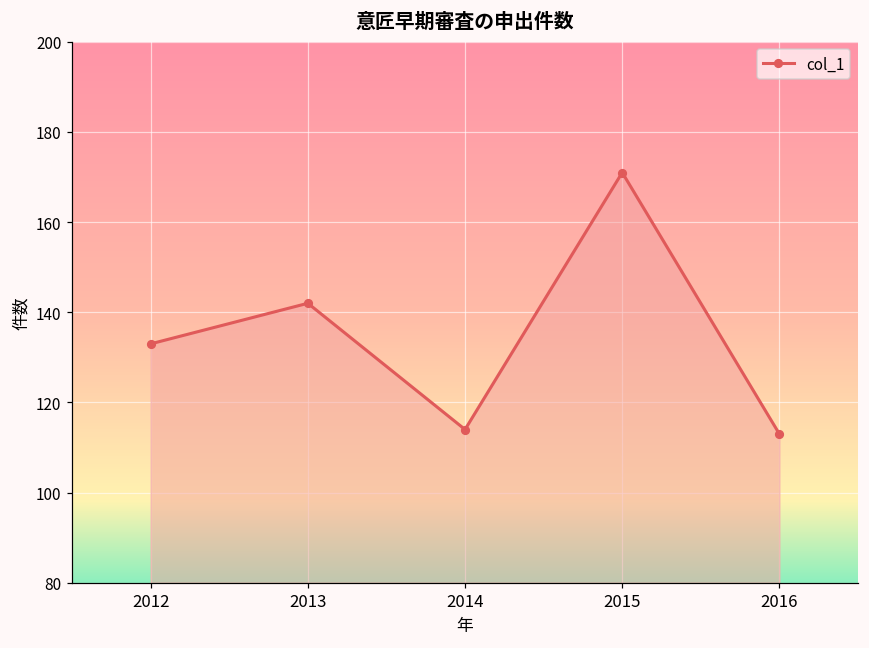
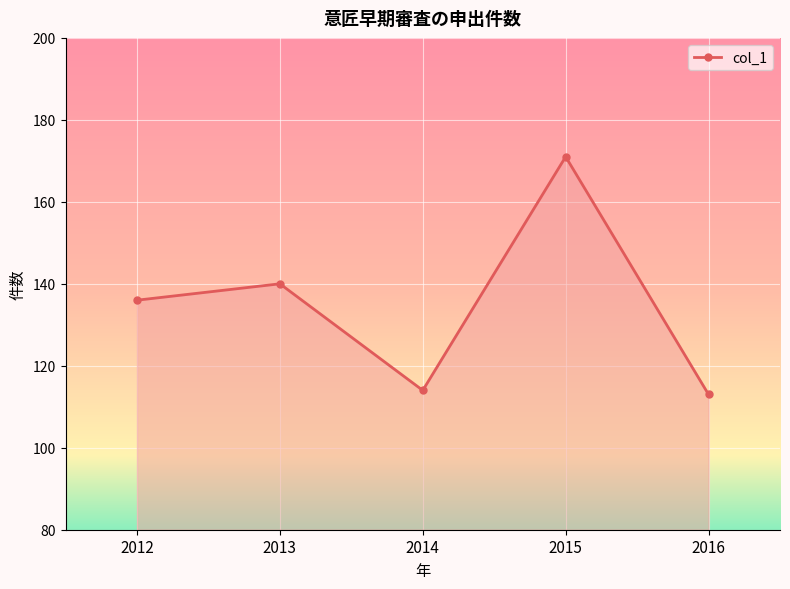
  {
-   "2012": 133,
-   "2013": 142,
+   "2012": 136,
+   "2013": 140,
    "2014": 114,
    "2015": 171,
    "2016": 113
  }
